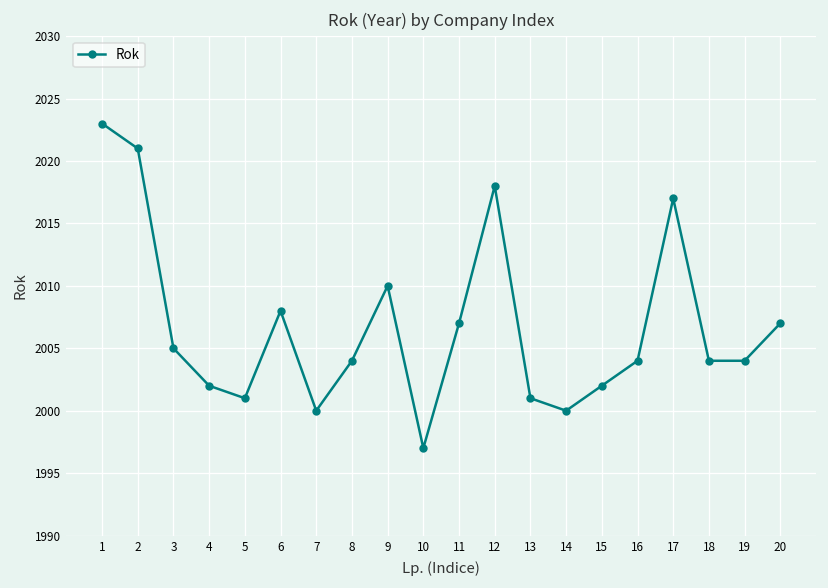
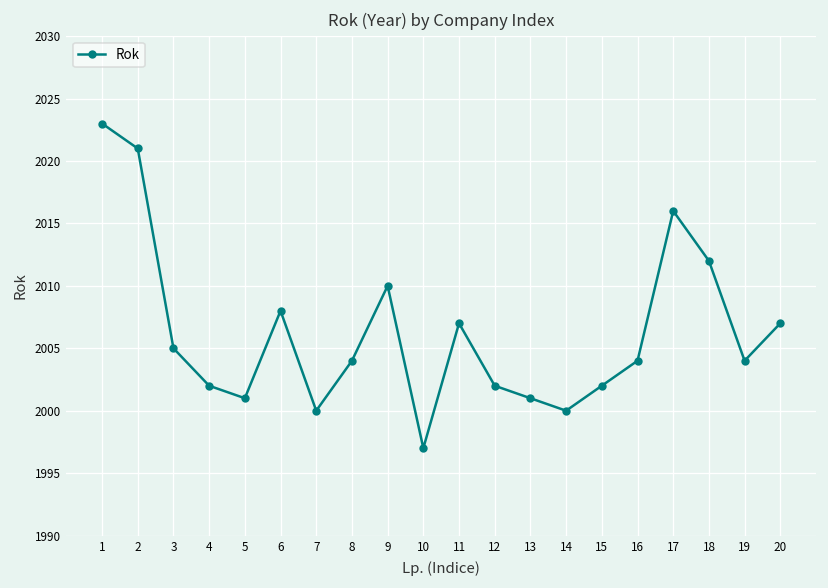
  {
    "1": 2023,
    "2": 2021,
    "3": 2005,
    "4": 2002,
    "5": 2001,
    "6": 2008,
    "7": 2000,
    "8": 2004,
    "9": 2010,
    "10": 1997,
    "11": 2007,
-   "12": 2018,
+   "12": 2002,
    "13": 2001,
    "14": 2000,
    "15": 2002,
    "16": 2004,
-   "17": 2017,
-   "18": 2004,
+   "17": 2016,
+   "18": 2012,
    "19": 2004,
    "20": 2007
  }
